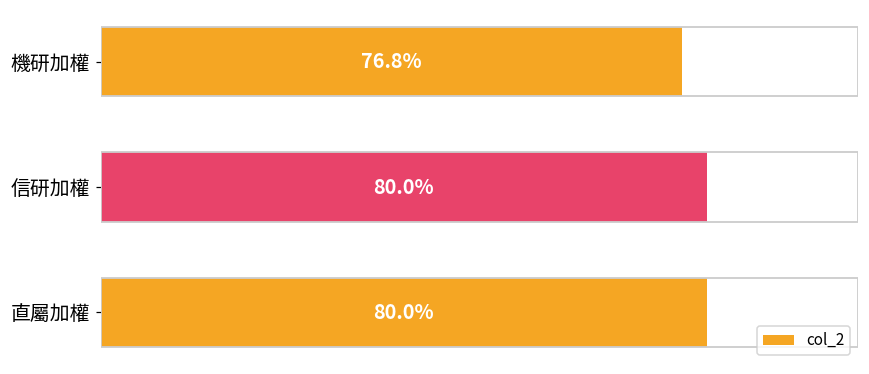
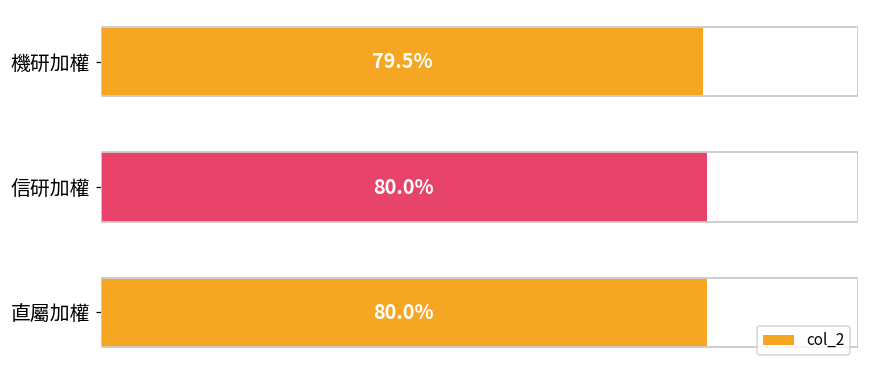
  {
-   "機研加權": "76.8%",
+   "機研加權": "79.5%",
    "信研加權": "80.0%",
    "直屬加權": "80.0%"
  }
